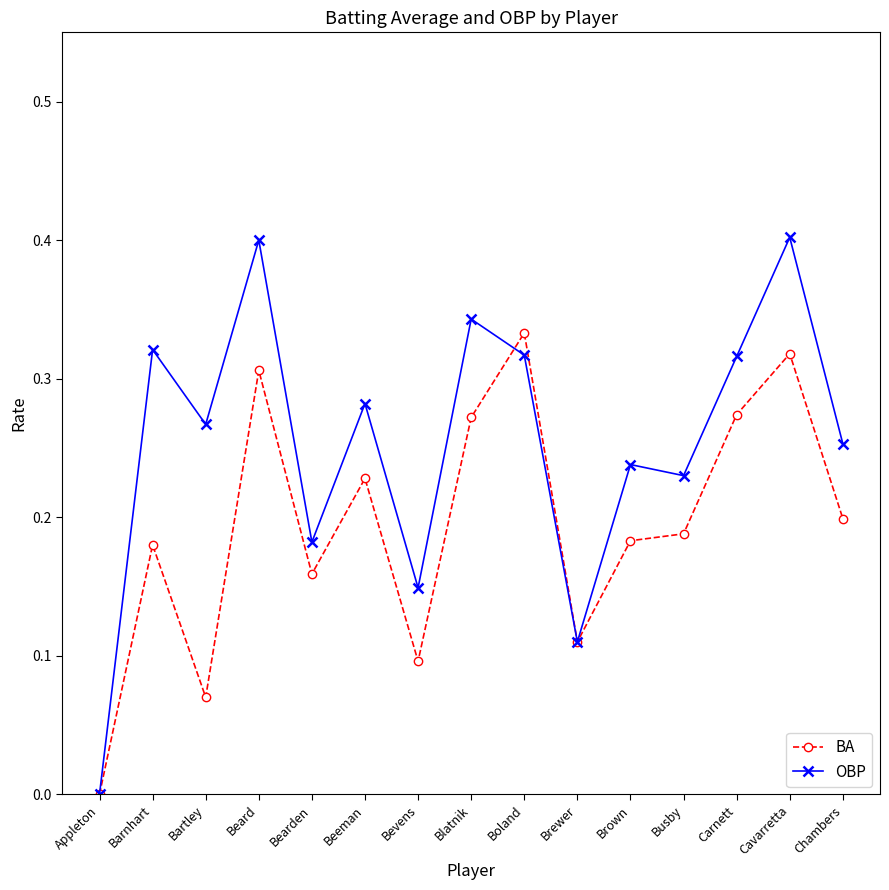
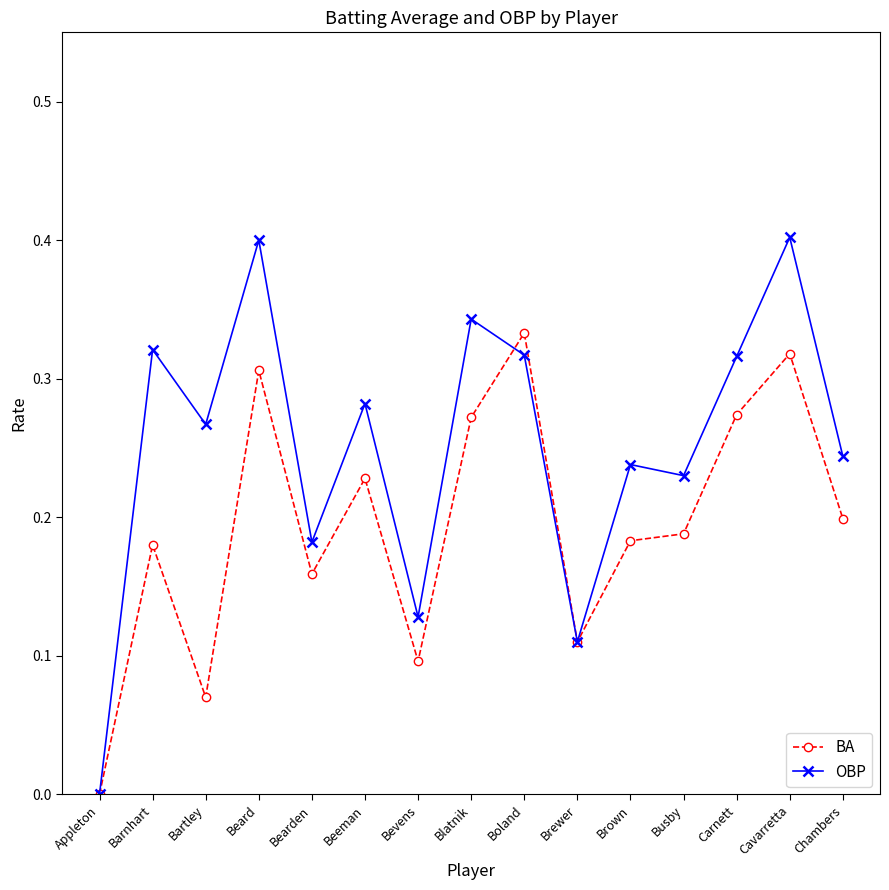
  {
    "BA": {
      "Barnhart": 0.180,
      "Bartley": 0.070,
      "Beard": 0.306,
      "Bearden": 0.159,
      "Beeman": 0.228,
      "Bevens": 0.096,
      "Blatnik": 0.272,
      "Boland": 0.333,
      "Brown": 0.183,
      "Busby": 0.188,
      "Carnett": 0.274,
      "Cavarretta": 0.318,
      "Chambers": 0.199
    },
    "OBP": {
      "Barnhart": 0.321,
      "Bartley": 0.267,
      "Beard": 0.400,
      "Bearden": 0.182,
      "Beeman": 0.282,
-     "Bevens": 0.149,
+     "Bevens": 0.128,
      "Blatnik": 0.343,
      "Boland": 0.317,
      "Brown": 0.238,
      "Busby": 0.230,
      "Carnett": 0.316,
      "Cavarretta": 0.402,
-     "Chambers": 0.253
+     "Chambers": 0.244
    }
  }
